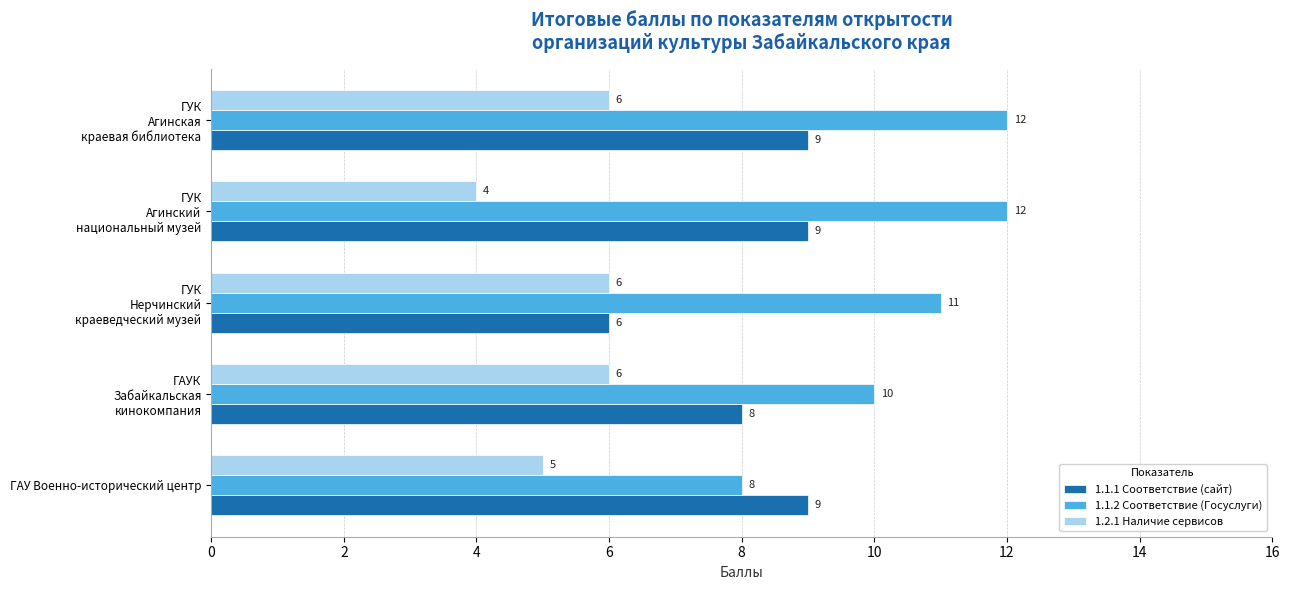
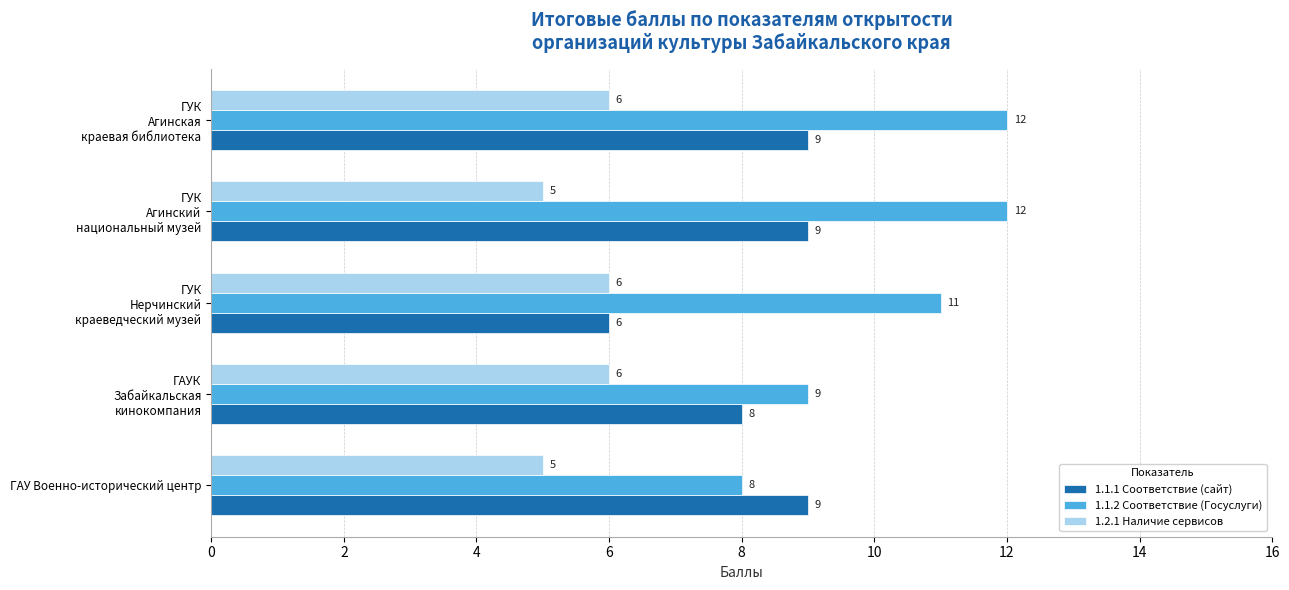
  {
    "1.1.1 Соответствие (сайт)": {
      "ГУК Агинская краевая библиотека": 9,
      "ГУК Агинский национальный музей": 9,
      "ГУК Нерчинский краеведческий музей": 6,
      "ГАУК Забайкальская кинокомпания": 8,
      "ГАУ Военно-исторический центр": 9
    },
    "1.1.2 Соответствие (Госуслуги)": {
      "ГУК Агинская краевая библиотека": 12,
      "ГУК Агинский национальный музей": 12,
      "ГУК Нерчинский краеведческий музей": 11,
-     "ГАУК Забайкальская кинокомпания": 10,
+     "ГАУК Забайкальская кинокомпания": 9,
      "ГАУ Военно-исторический центр": 8
    },
    "1.2.1 Наличие сервисов": {
      "ГУК Агинская краевая библиотека": 6,
-     "ГУК Агинский национальный музей": 4,
+     "ГУК Агинский национальный музей": 5,
      "ГУК Нерчинский краеведческий музей": 6,
      "ГАУК Забайкальская кинокомпания": 6,
      "ГАУ Военно-исторический центр": 5
    }
  }
